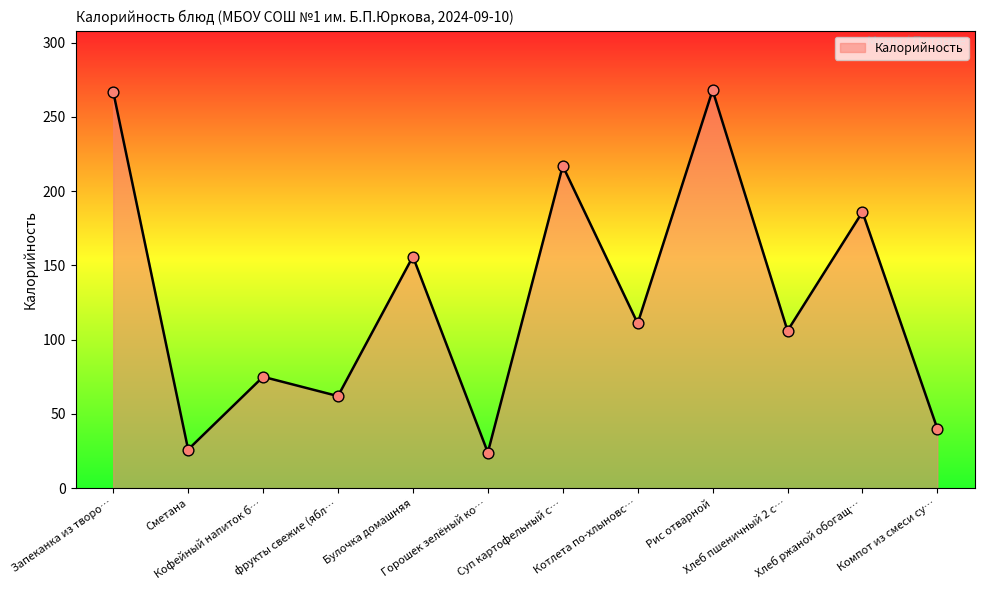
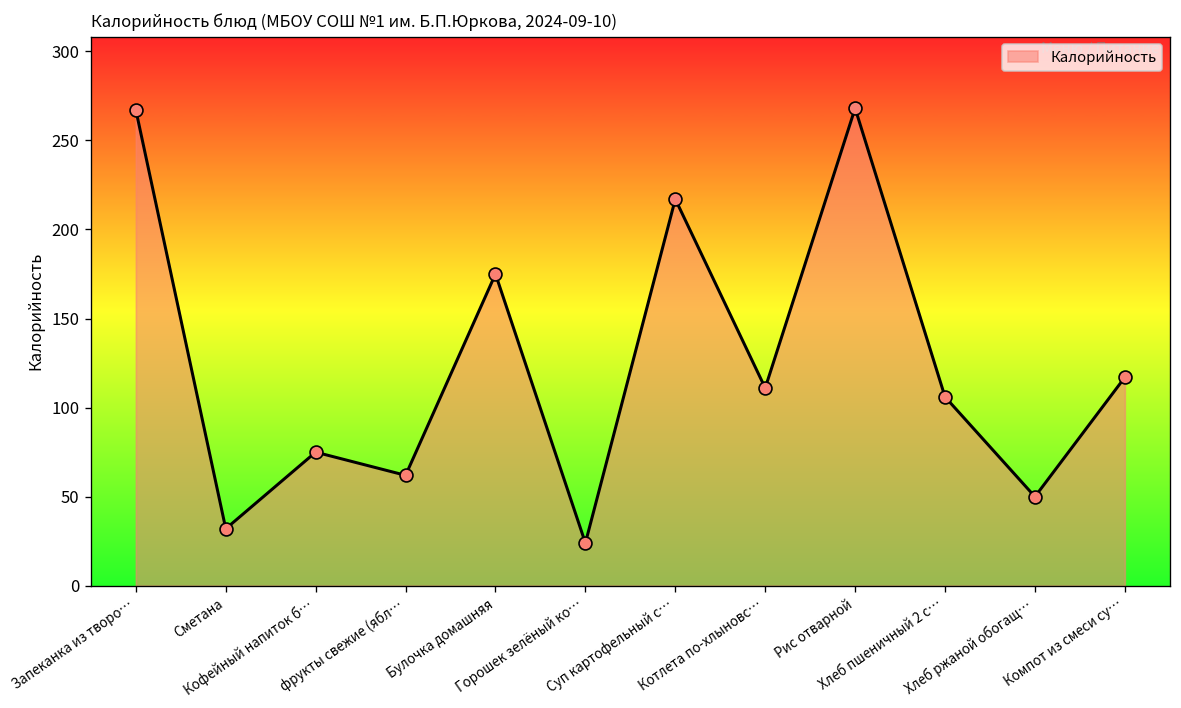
  {
    "Запеканка из творо…": 267,
-   "Сметана": 26,
+   "Сметана": 32,
    "Кофейный напиток б…": 75,
    "фрукты свежие (ябл…": 62,
-   "Булочка домашняя": 156,
+   "Булочка домашняя": 175,
    "Горошек зелёный ко…": 24,
    "Суп картофельный с…": 217,
    "Котлета по-хлыновс…": 111,
    "Рис отварной": 268,
    "Хлеб пшеничный 2 с…": 106,
-   "Хлеб ржаной обогащ…": 186,
-   "Компот из смеси су…": 40
+   "Хлеб ржаной обогащ…": 50,
+   "Компот из смеси су…": 117
  }
